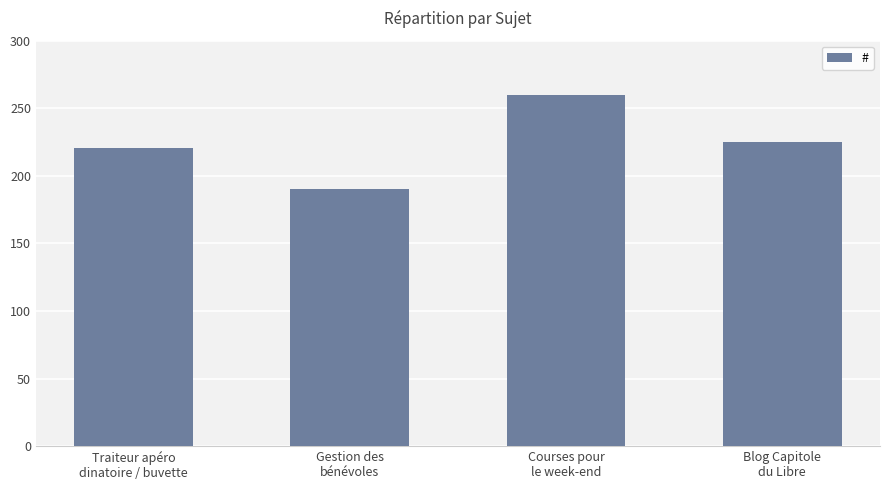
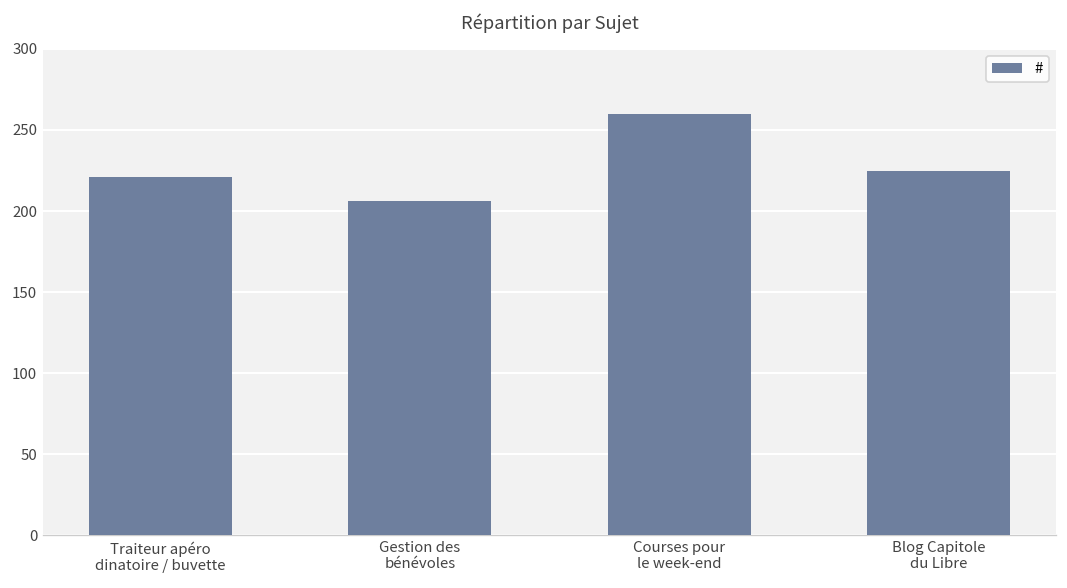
  {
    "Traiteur apéro dinatoire / buvette": 221,
-   "Gestion des bénévoles": 190,
+   "Gestion des bénévoles": 206,
    "Courses pour le week-end": 260,
    "Blog Capitole du Libre": 225
  }
